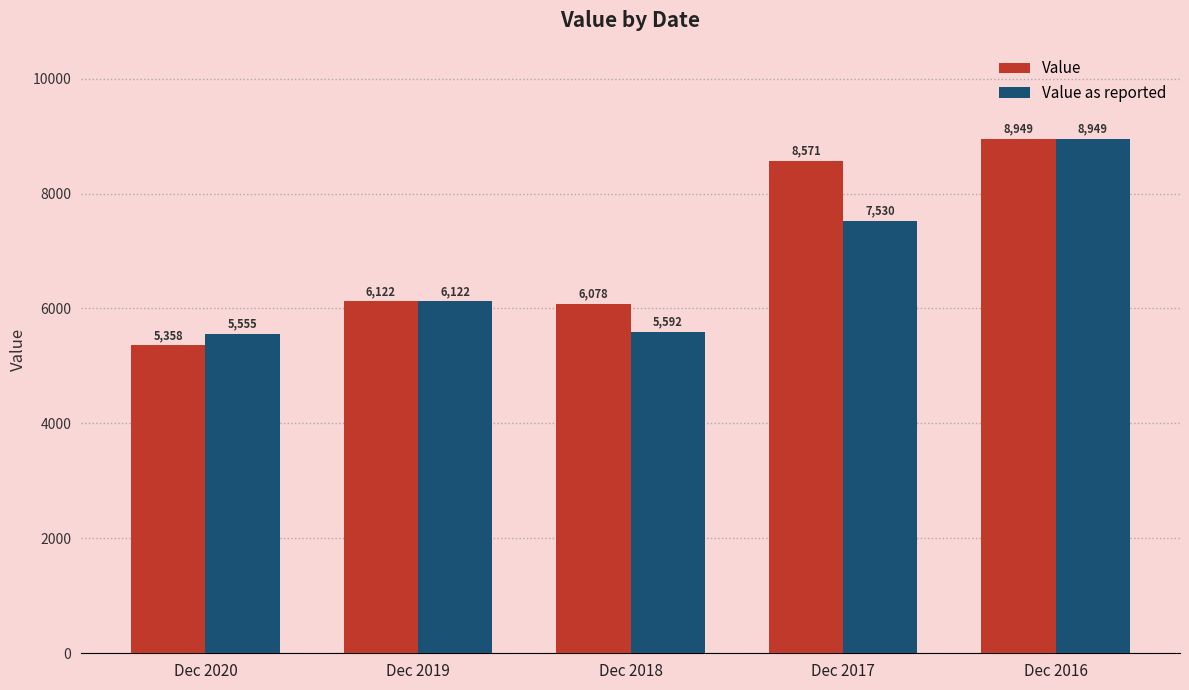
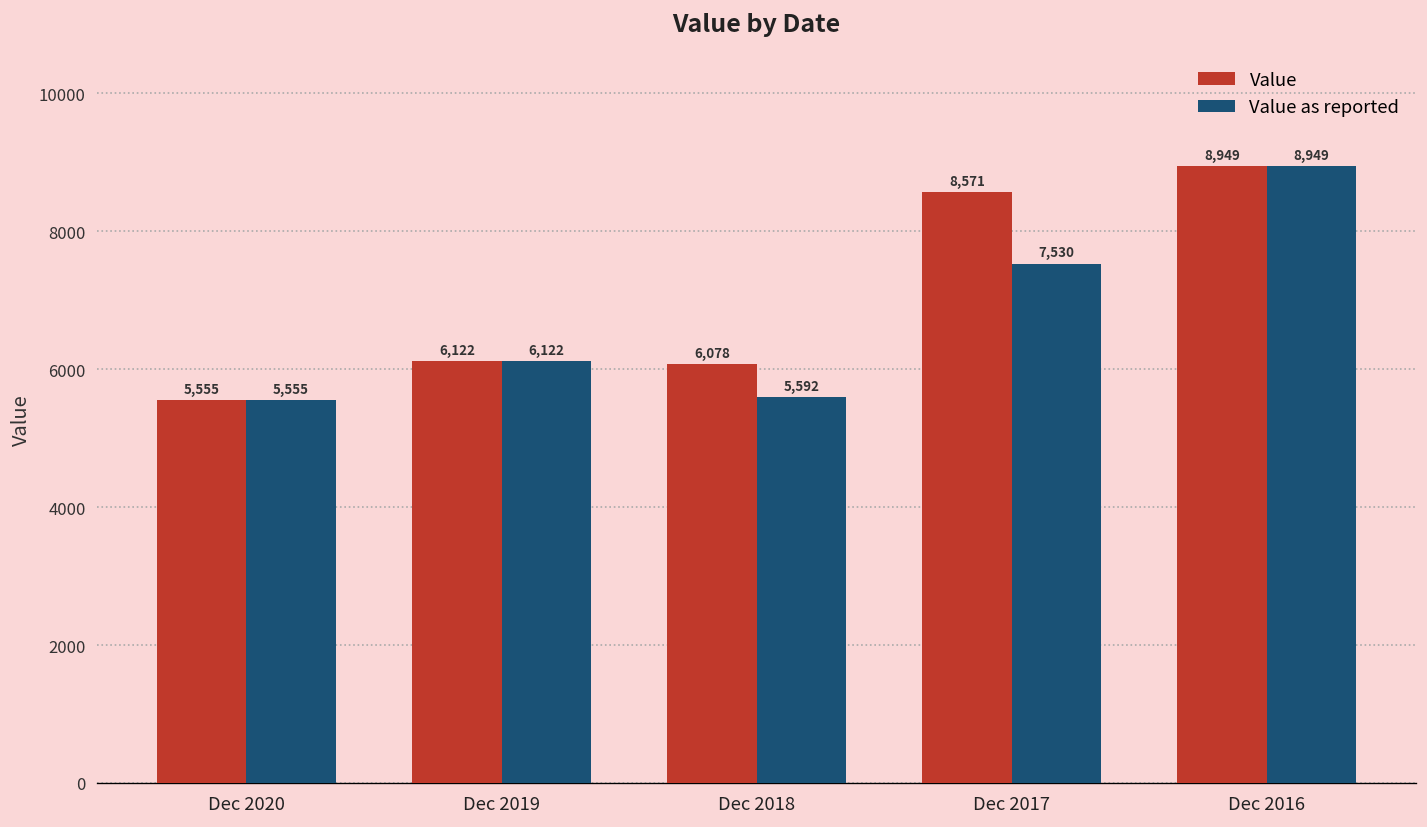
  {
    "Value": {
-     "Dec 2020": "5,358",
+     "Dec 2020": "5,555",
      "Dec 2019": "6,122",
      "Dec 2018": "6,078",
      "Dec 2017": "8,571",
      "Dec 2016": "8,949"
    },
    "Value as reported": {
      "Dec 2020": "5,555",
      "Dec 2019": "6,122",
      "Dec 2018": "5,592",
      "Dec 2017": "7,530",
      "Dec 2016": "8,949"
    }
  }
